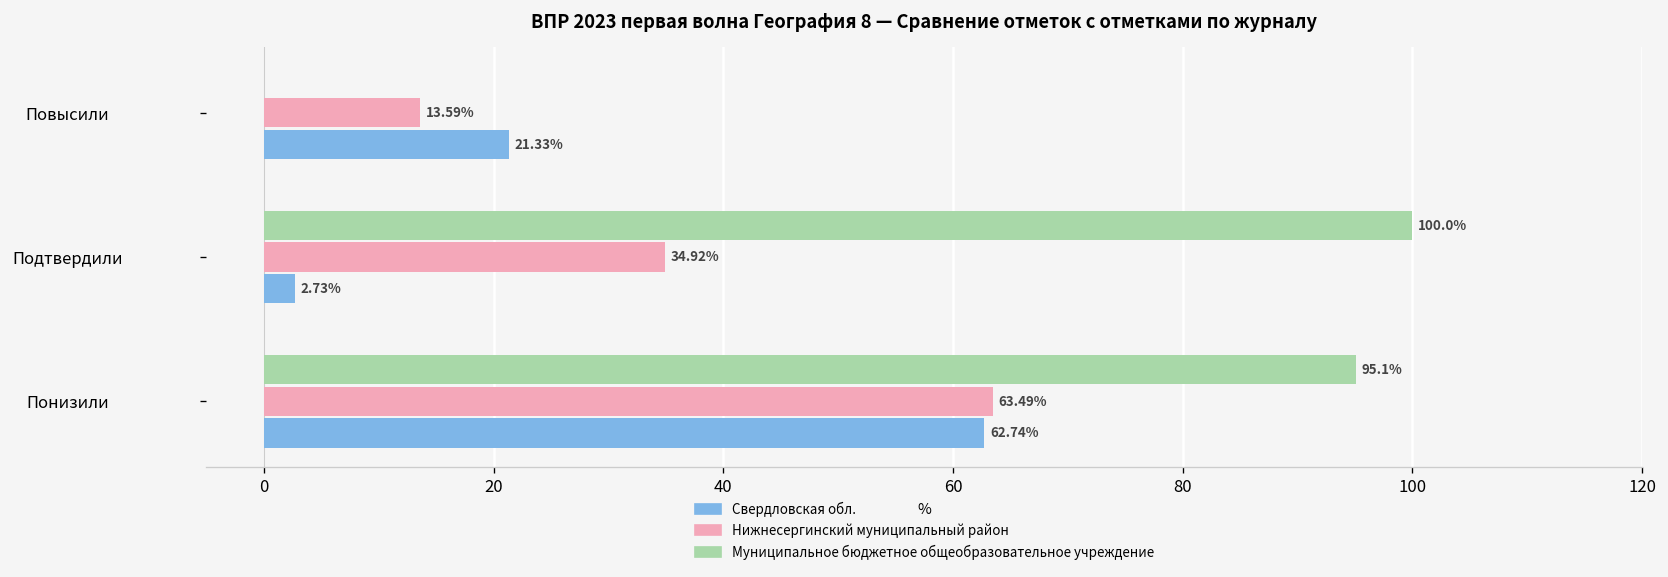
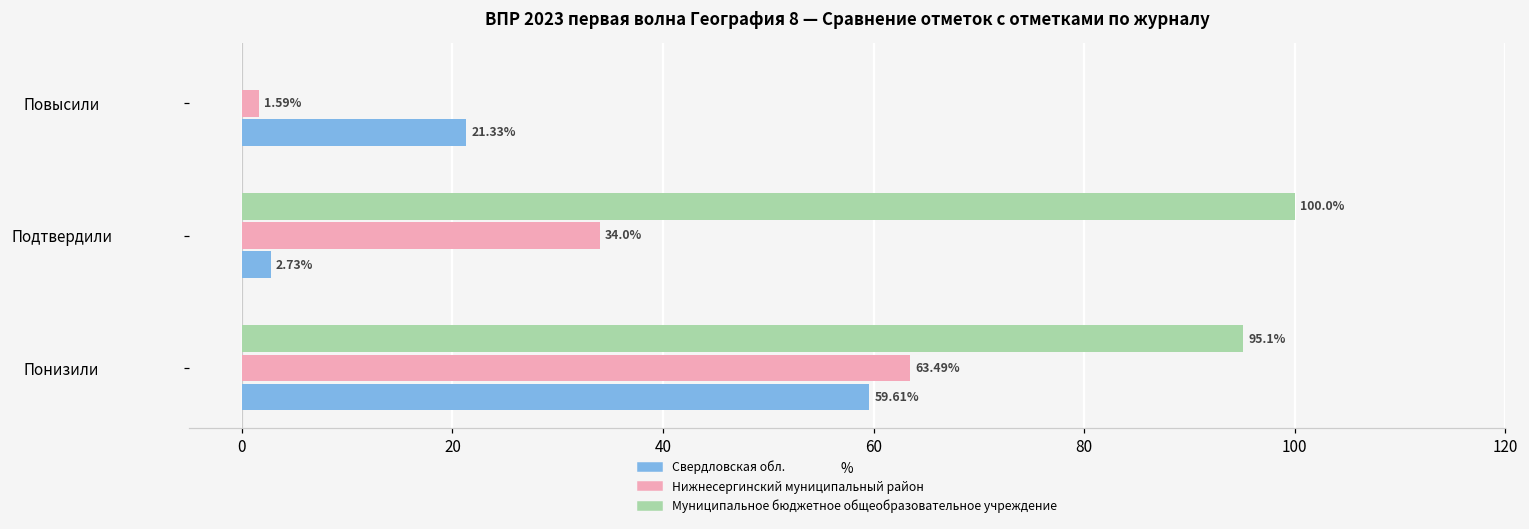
  {
    "Свердловская обл.": {
      "Повысили": "21.33%",
      "Подтвердили": "2.73%",
-     "Понизили": "62.74%"
+     "Понизили": "59.61%"
    },
    "Нижнесергинский муниципальный район": {
-     "Повысили": "13.59%",
-     "Подтвердили": "34.92%",
+     "Повысили": "1.59%",
+     "Подтвердили": "34.0%",
      "Понизили": "63.49%"
    },
    "Муниципальное бюджетное общеобразовательное учреждение": {
      "Подтвердили": "100.0%",
      "Понизили": "95.1%"
    }
  }
